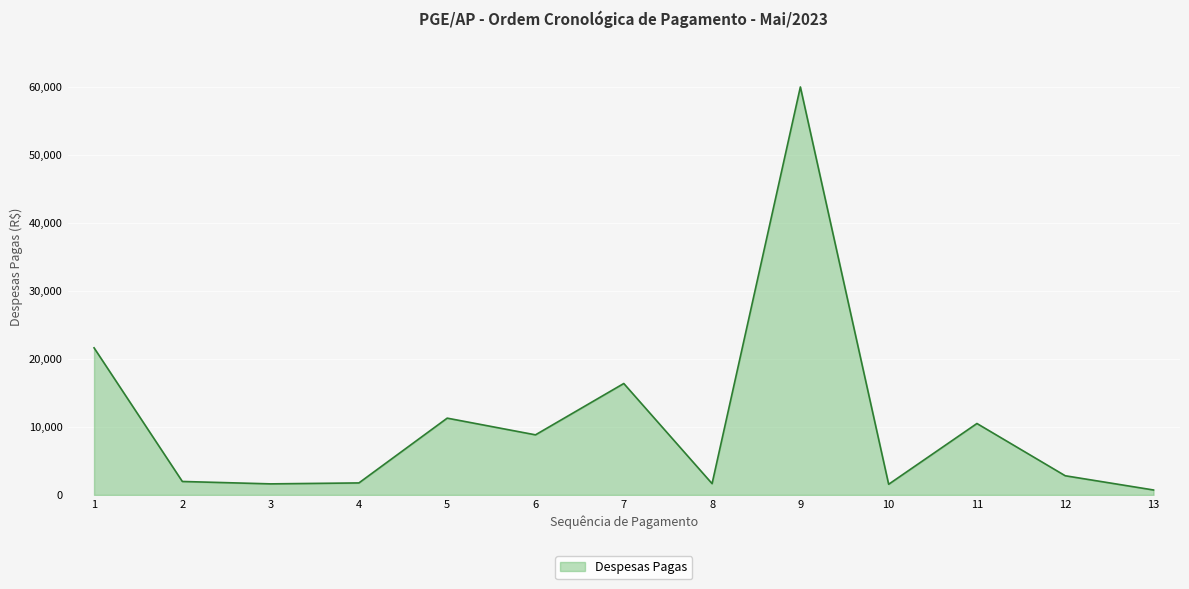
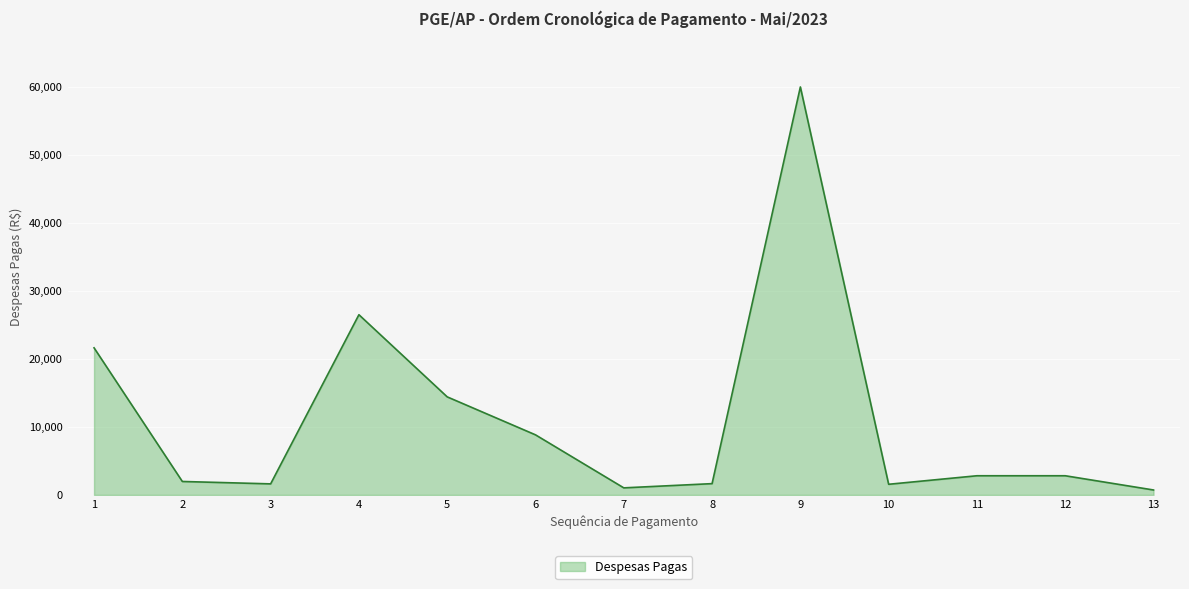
  {
    "1": "22,000",
    "2": "2,000",
    "3": "2,000",
-   "4": "2,000",
-   "5": "11,000",
+   "4": "27,000",
+   "5": "14,000",
    "6": "9,000",
-   "7": "16,000",
+   "7": "1,000",
    "8": "2,000",
    "9": "60,000",
    "10": "2,000",
-   "11": "11,000",
+   "11": "3,000",
    "12": "3,000",
    "13": "1,000"
  }
